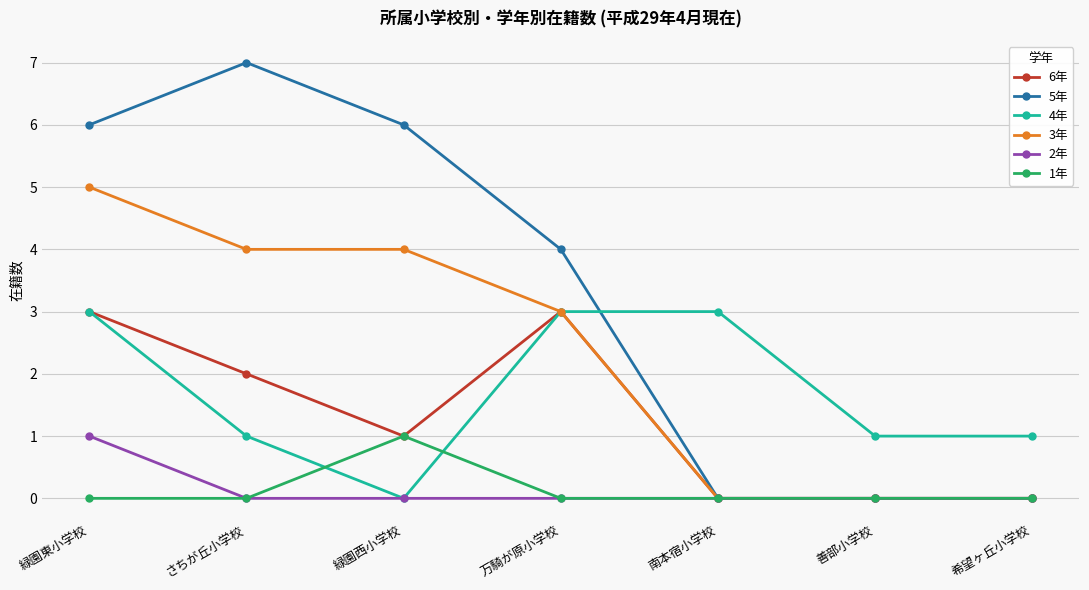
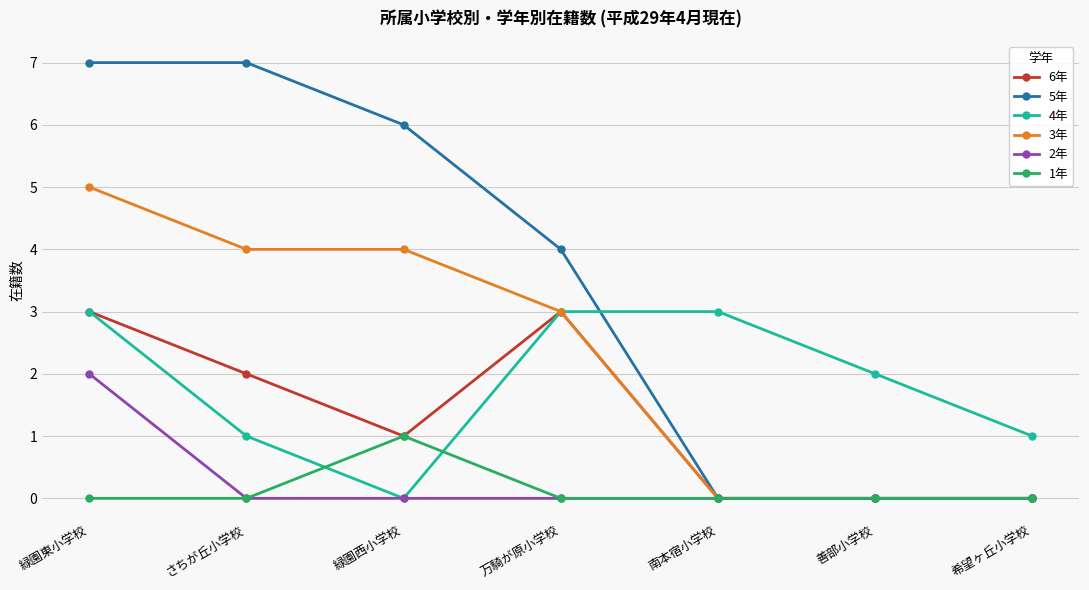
  {
    "6年": {
      "さちが丘小学校": 2
    },
    "5年": {
-     "緑園東小学校": 6,
+     "緑園東小学校": 7,
      "さちが丘小学校": 7,
      "緑園西小学校": 6,
      "万騎が原小学校": 4
    },
    "4年": {
      "さちが丘小学校": 1,
      "南本宿小学校": 3,
-     "善部小学校": 1,
+     "善部小学校": 2,
      "希望ヶ丘小学校": 1
    },
    "3年": {
      "緑園東小学校": 5,
      "さちが丘小学校": 4,
      "緑園西小学校": 4
    },
    "2年": {
-     "緑園東小学校": 1
+     "緑園東小学校": 2
    },
    "1年": {
      "緑園東小学校": 0
    }
  }
